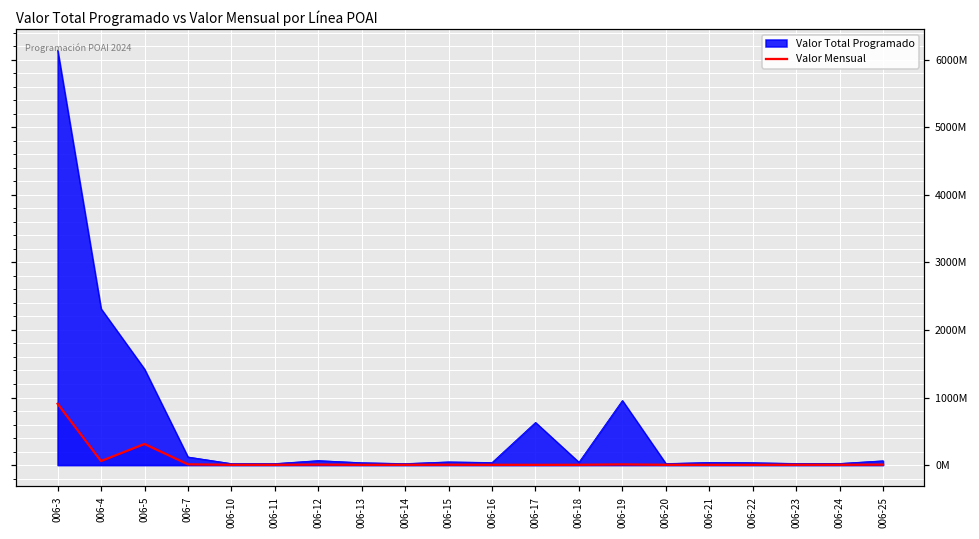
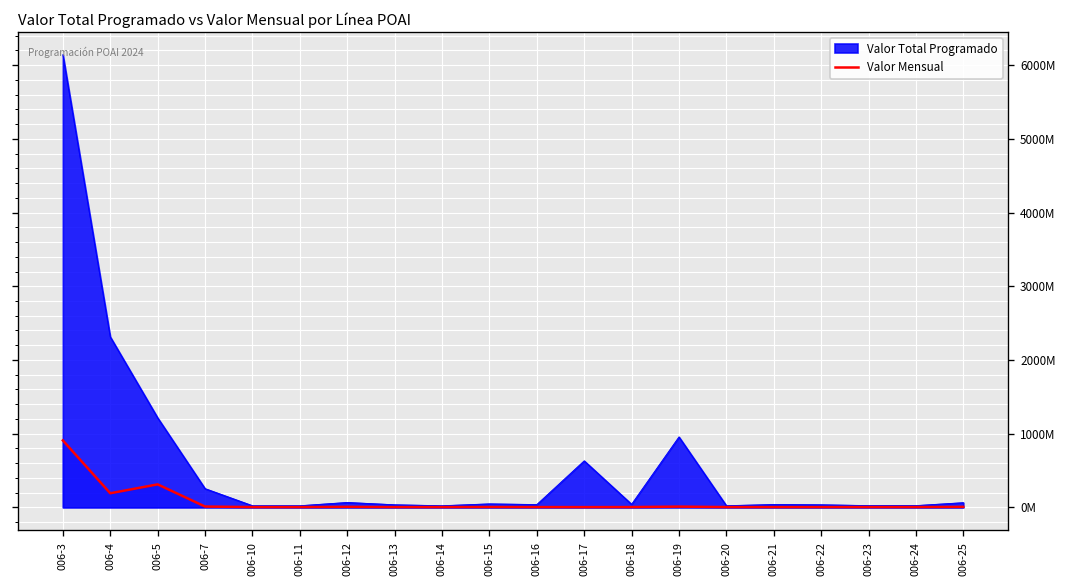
  {
    "Valor Total Programado": {
      "006-4": 2300000000,
-     "006-5": 1400000000,
-     "006-7": 100000000,
+     "006-5": 1200000000,
+     "006-7": 300000000,
      "006-12": 100000000,
      "006-15": 0,
      "006-17": 600000000,
      "006-19": 1000000000,
      "006-25": 100000000
    },
    "Valor Mensual": {
      "006-3": 900000000,
-     "006-4": 100000000,
+     "006-4": 200000000,
      "006-5": 300000000,
      "006-7": 0,
      "006-12": 0,
      "006-15": 0,
      "006-17": 0,
      "006-19": 0,
      "006-25": 0
    }
  }
